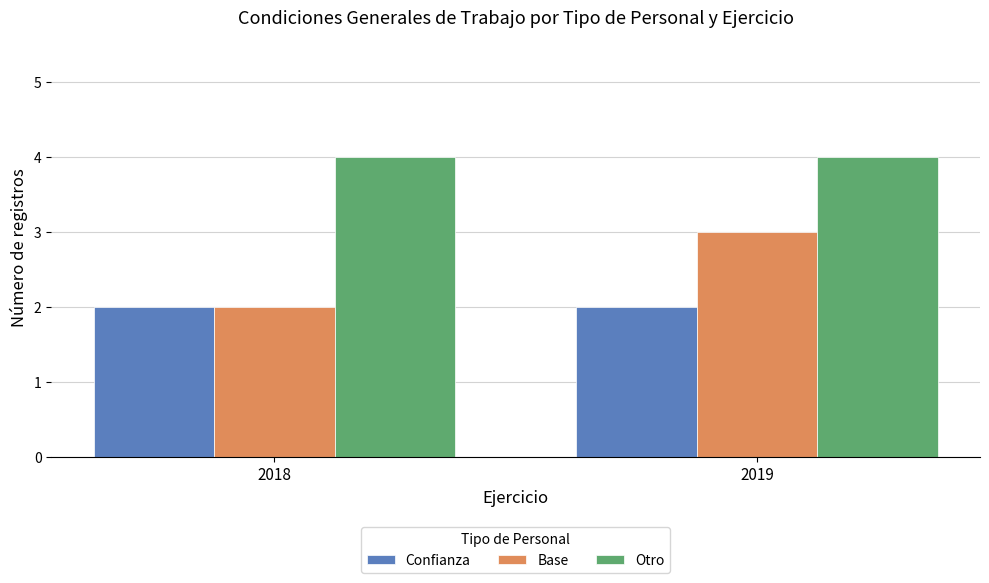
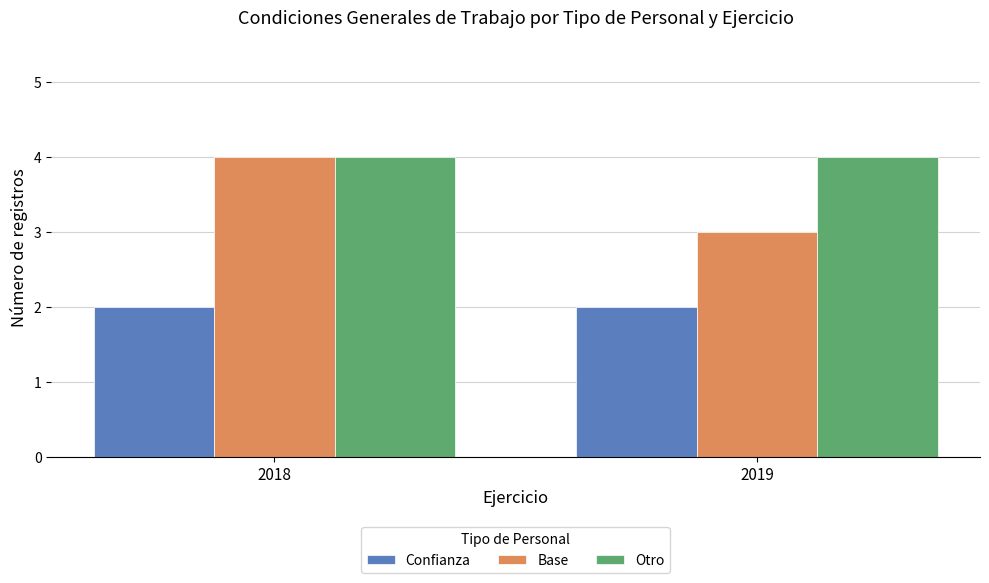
  {
    "Confianza": {
      "2018": 2,
      "2019": 2
    },
    "Base": {
-     "2018": 2,
+     "2018": 4,
      "2019": 3
    },
    "Otro": {
      "2018": 4,
      "2019": 4
    }
  }
